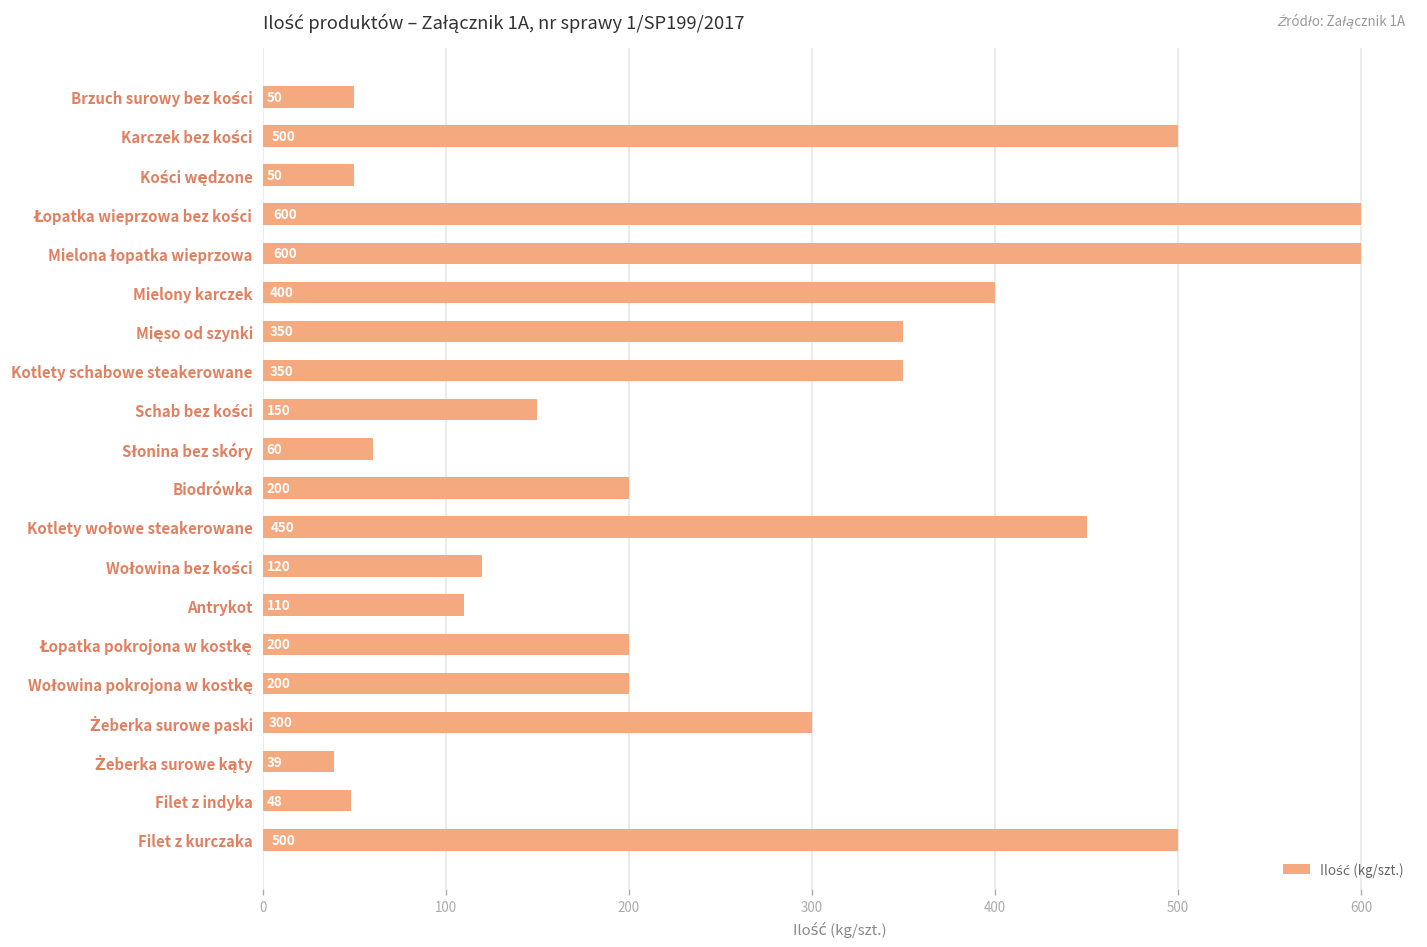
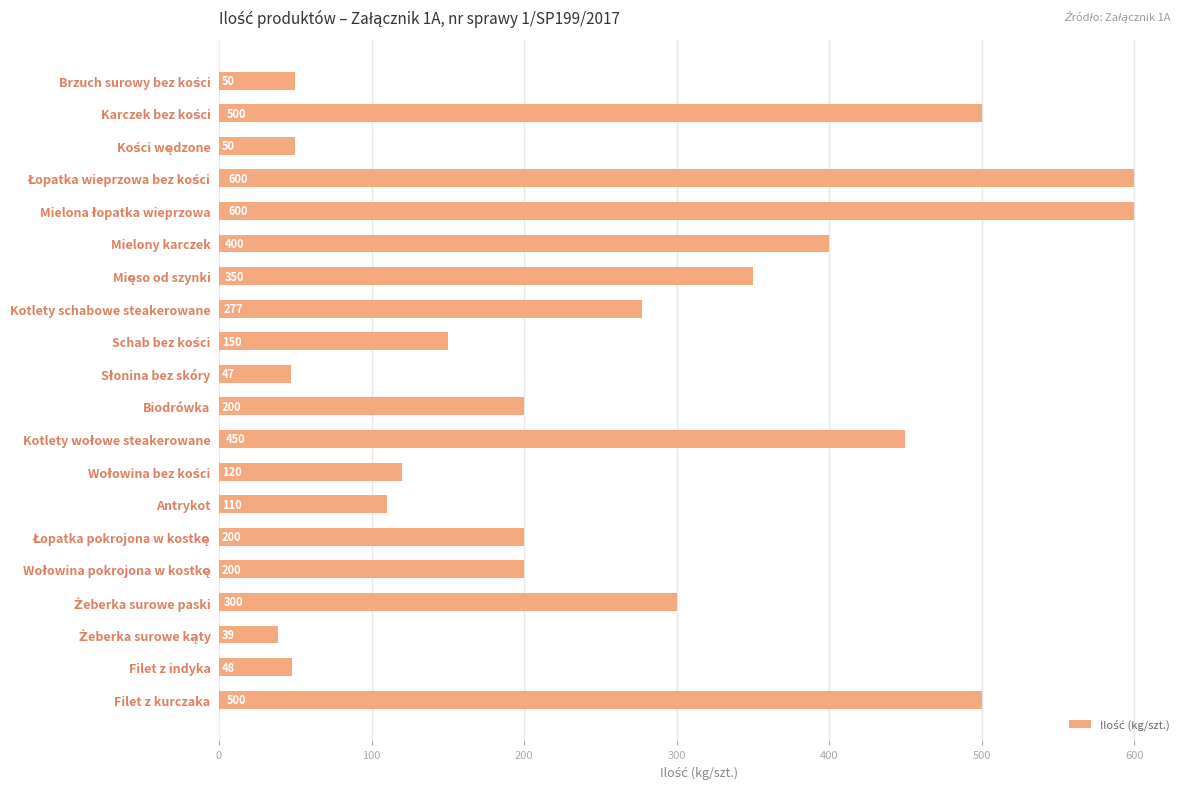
  {
    "Brzuch surowy bez kości": 50,
    "Karczek bez kości": 500,
    "Kości wędzone": 50,
    "Łopatka wieprzowa bez kości": 600,
    "Mielona łopatka wieprzowa": 600,
    "Mielony karczek": 400,
    "Mięso od szynki": 350,
-   "Kotlety schabowe steakerowane": 350,
+   "Kotlety schabowe steakerowane": 277,
    "Schab bez kości": 150,
-   "Słonina bez skóry": 60,
+   "Słonina bez skóry": 47,
    "Biodrówka": 200,
    "Kotlety wołowe steakerowane": 450,
    "Wołowina bez kości": 120,
    "Antrykot": 110,
    "Łopatka pokrojona w kostkę": 200,
    "Wołowina pokrojona w kostkę": 200,
    "Żeberka surowe paski": 300,
    "Żeberka surowe kąty": 39,
    "Filet z indyka": 48,
    "Filet z kurczaka": 500
  }
